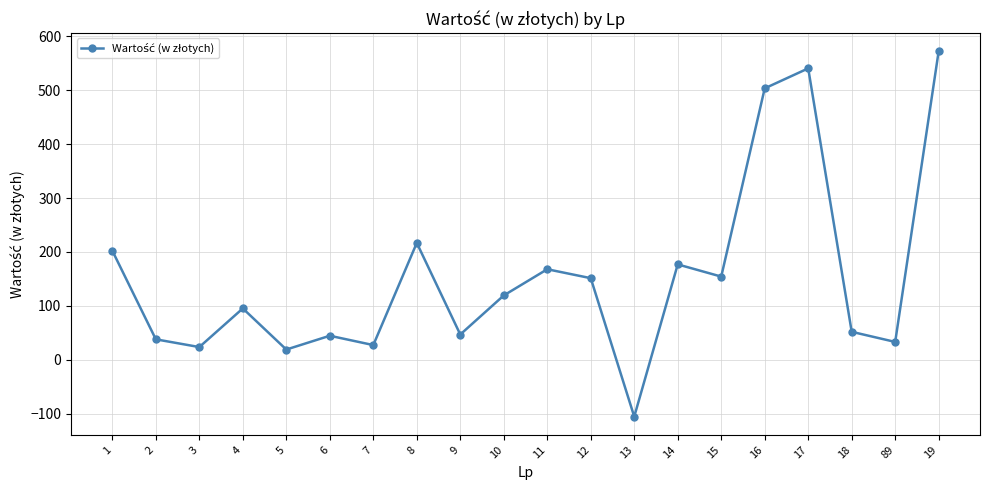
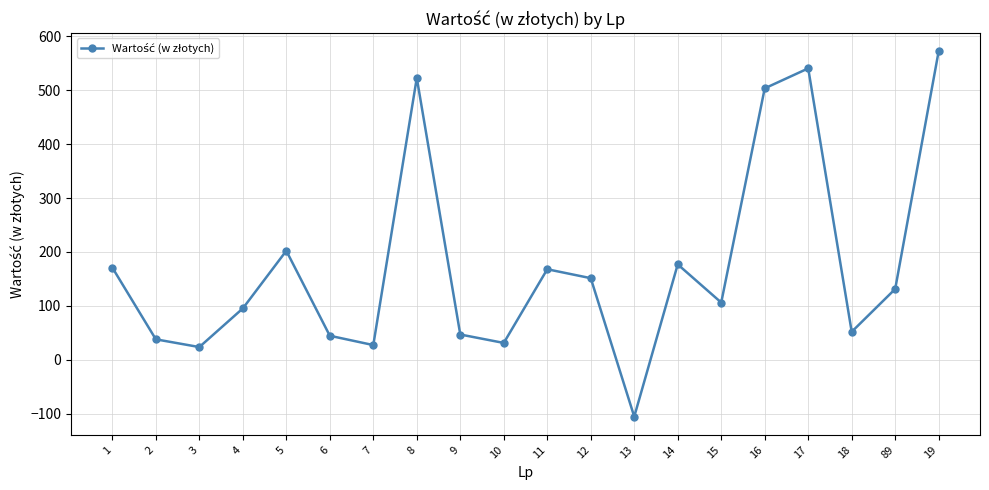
  {
-   "1": 200,
+   "1": 170,
    "2": 40,
    "3": 20,
    "4": 100,
-   "5": 20,
+   "5": 200,
    "6": 40,
    "7": 30,
-   "8": 220,
+   "8": 520,
    "9": 50,
-   "10": 120,
+   "10": 30,
    "11": 170,
    "12": 150,
    "13": -110,
    "14": 180,
-   "15": 150,
+   "15": 110,
    "16": 500,
    "17": 540,
    "18": 50,
-   "89": 30,
+   "89": 130,
    "19": 570
  }
